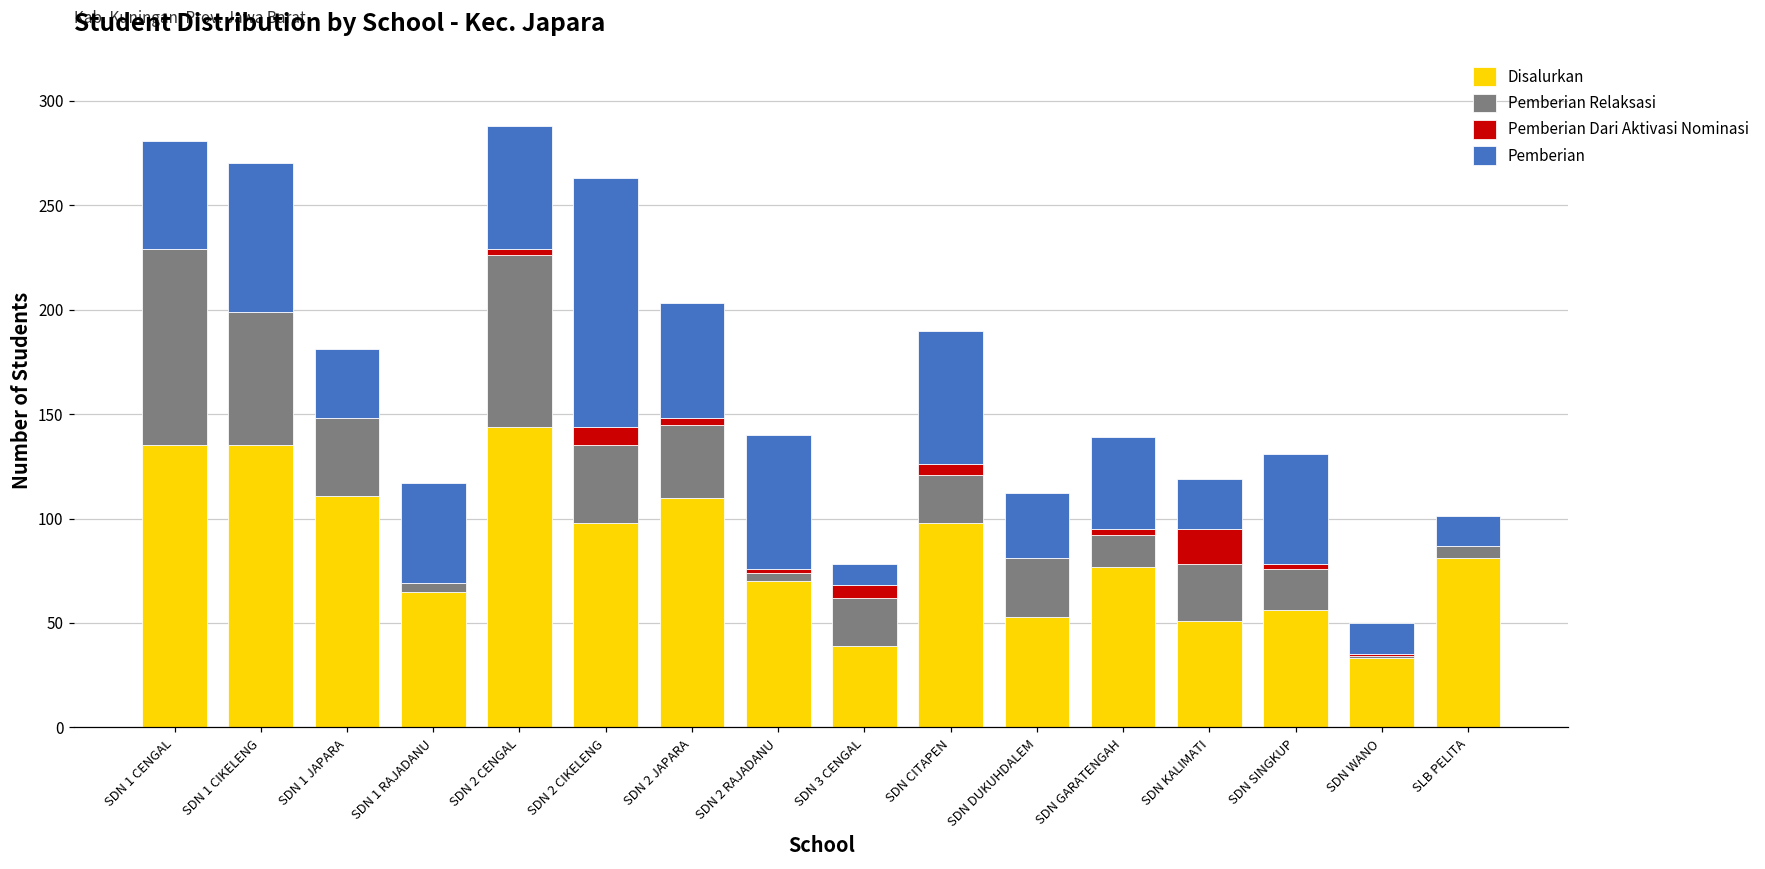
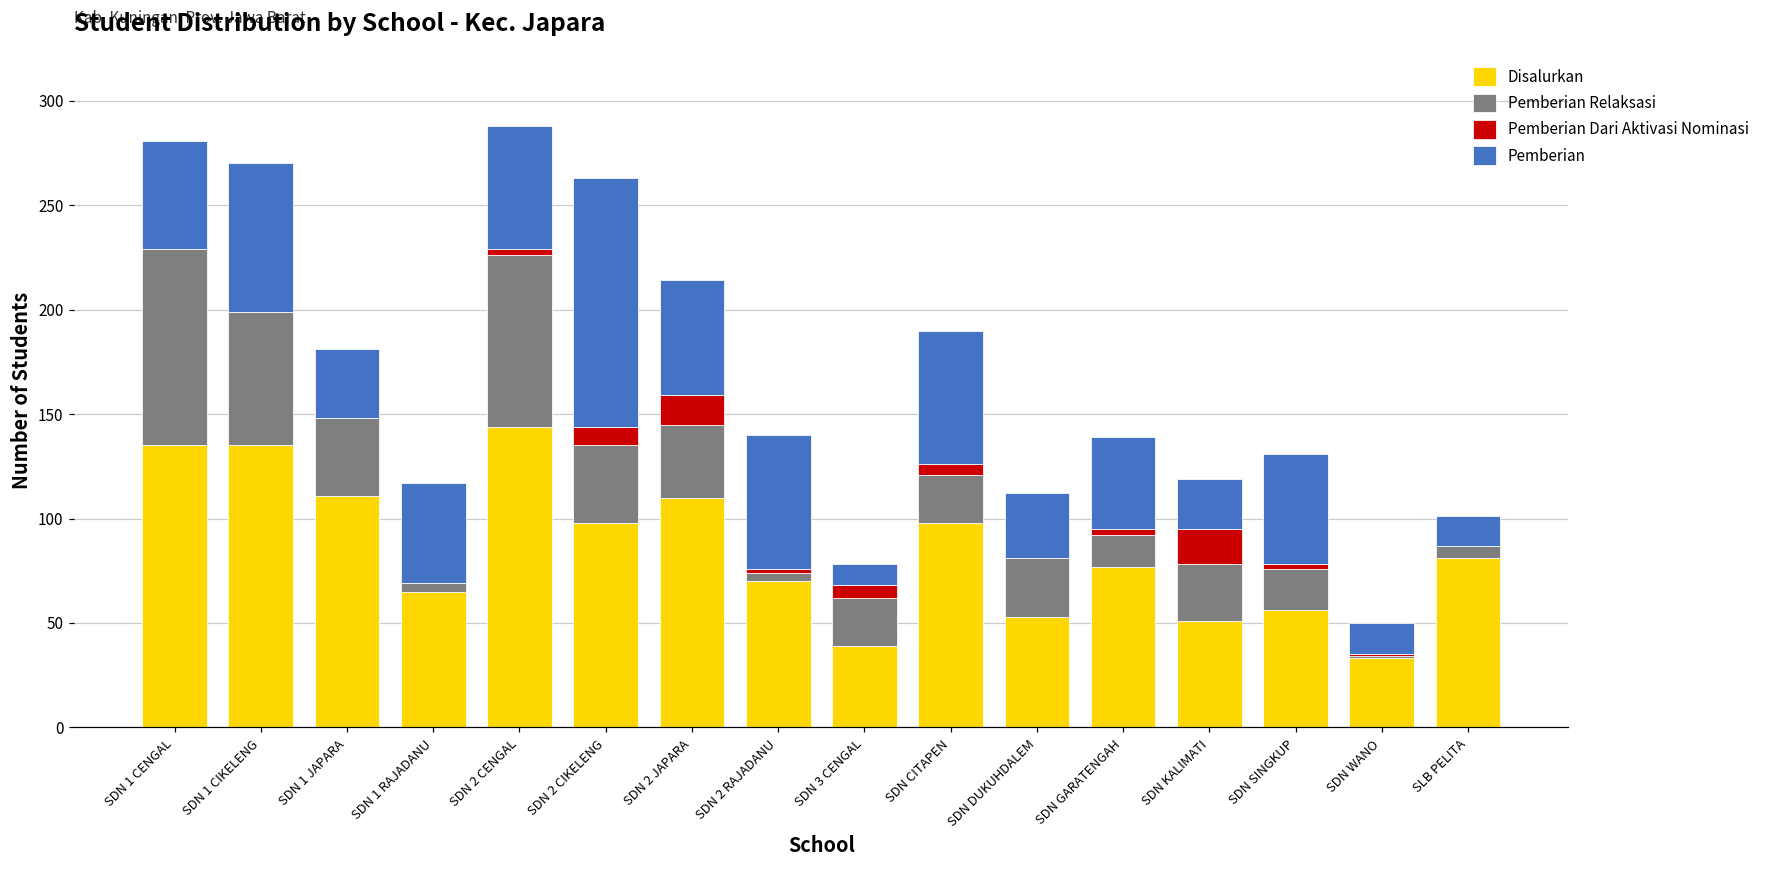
  {
    "Disalurkan": {
      "SDN 1 CENGAL": 135,
      "SDN 1 CIKELENG": 135,
      "SDN 1 JAPARA": 111,
      "SDN 1 RAJADANU": 65,
      "SDN 2 CENGAL": 144,
      "SDN 2 CIKELENG": 98,
      "SDN 2 JAPARA": 110,
      "SDN 2 RAJADANU": 70,
      "SDN 3 CENGAL": 39,
      "SDN CITAPEN": 98,
      "SDN DUKUHDALEM": 53,
      "SDN GARATENGAH": 77,
      "SDN KALIMATI": 51,
      "SDN SINGKUP": 56,
      "SDN WANO": 33,
      "SLB PELITA": 81
    },
    "Pemberian Relaksasi": {
      "SDN 1 CENGAL": 94,
      "SDN 1 CIKELENG": 64,
      "SDN 1 JAPARA": 37,
      "SDN 1 RAJADANU": 4,
      "SDN 2 CENGAL": 82,
      "SDN 2 CIKELENG": 37,
      "SDN 2 JAPARA": 35,
      "SDN 2 RAJADANU": 4,
      "SDN 3 CENGAL": 23,
      "SDN CITAPEN": 23,
      "SDN DUKUHDALEM": 28,
      "SDN GARATENGAH": 15,
      "SDN KALIMATI": 27,
      "SDN SINGKUP": 20,
      "SLB PELITA": 6
    },
    "Pemberian Dari Aktivasi Nominasi": {
      "SDN 1 CENGAL": 0,
      "SDN 1 CIKELENG": 0,
      "SDN 1 JAPARA": 0,
      "SDN 1 RAJADANU": 0,
      "SDN 2 CENGAL": 3,
      "SDN 2 CIKELENG": 9,
-     "SDN 2 JAPARA": 3,
+     "SDN 2 JAPARA": 14,
      "SDN 2 RAJADANU": 2,
      "SDN 3 CENGAL": 6,
      "SDN CITAPEN": 5,
      "SDN DUKUHDALEM": 0,
      "SDN GARATENGAH": 3,
      "SDN KALIMATI": 17,
      "SDN SINGKUP": 2,
      "SLB PELITA": 0
    },
    "Pemberian": {
      "SDN 1 CENGAL": 52,
      "SDN 1 CIKELENG": 71,
      "SDN 1 JAPARA": 33,
      "SDN 1 RAJADANU": 48,
      "SDN 2 CENGAL": 59,
      "SDN 2 CIKELENG": 119,
      "SDN 2 JAPARA": 55,
      "SDN 2 RAJADANU": 64,
      "SDN 3 CENGAL": 10,
      "SDN CITAPEN": 64,
      "SDN DUKUHDALEM": 31,
      "SDN GARATENGAH": 44,
      "SDN KALIMATI": 24,
      "SDN SINGKUP": 53,
      "SDN WANO": 15,
      "SLB PELITA": 14
    }
  }
